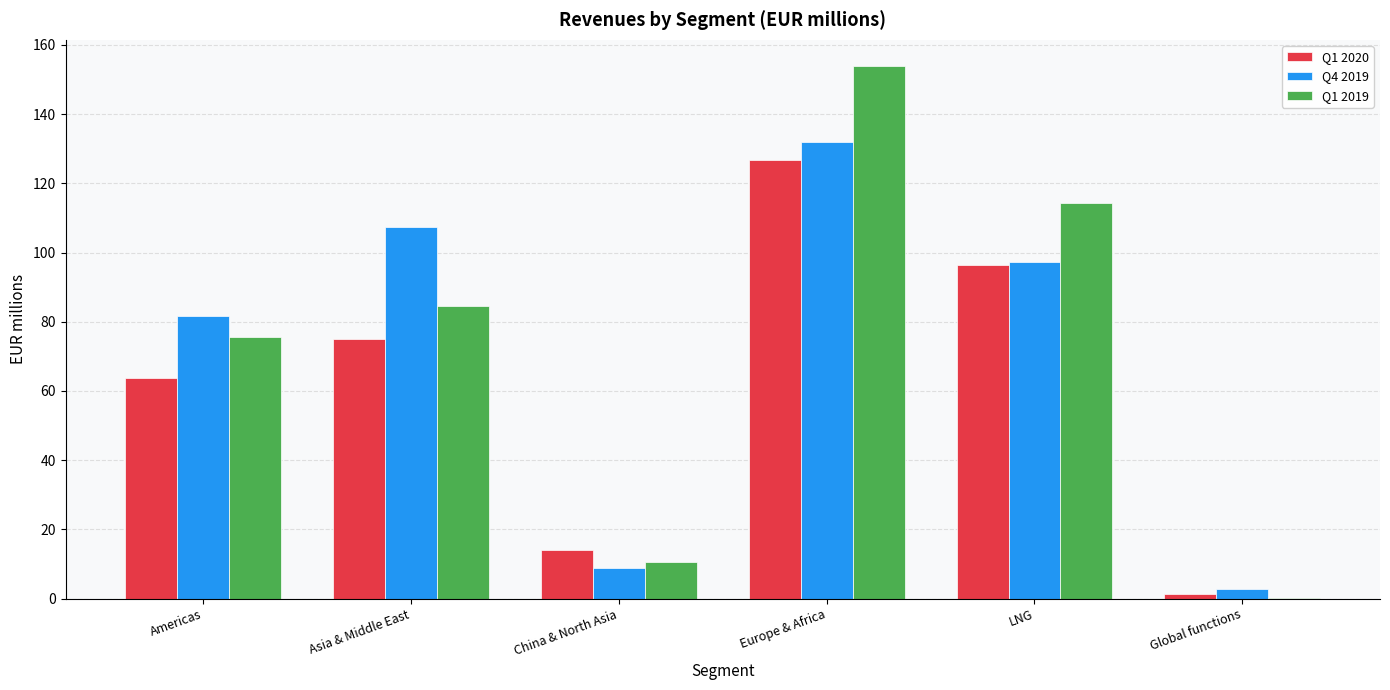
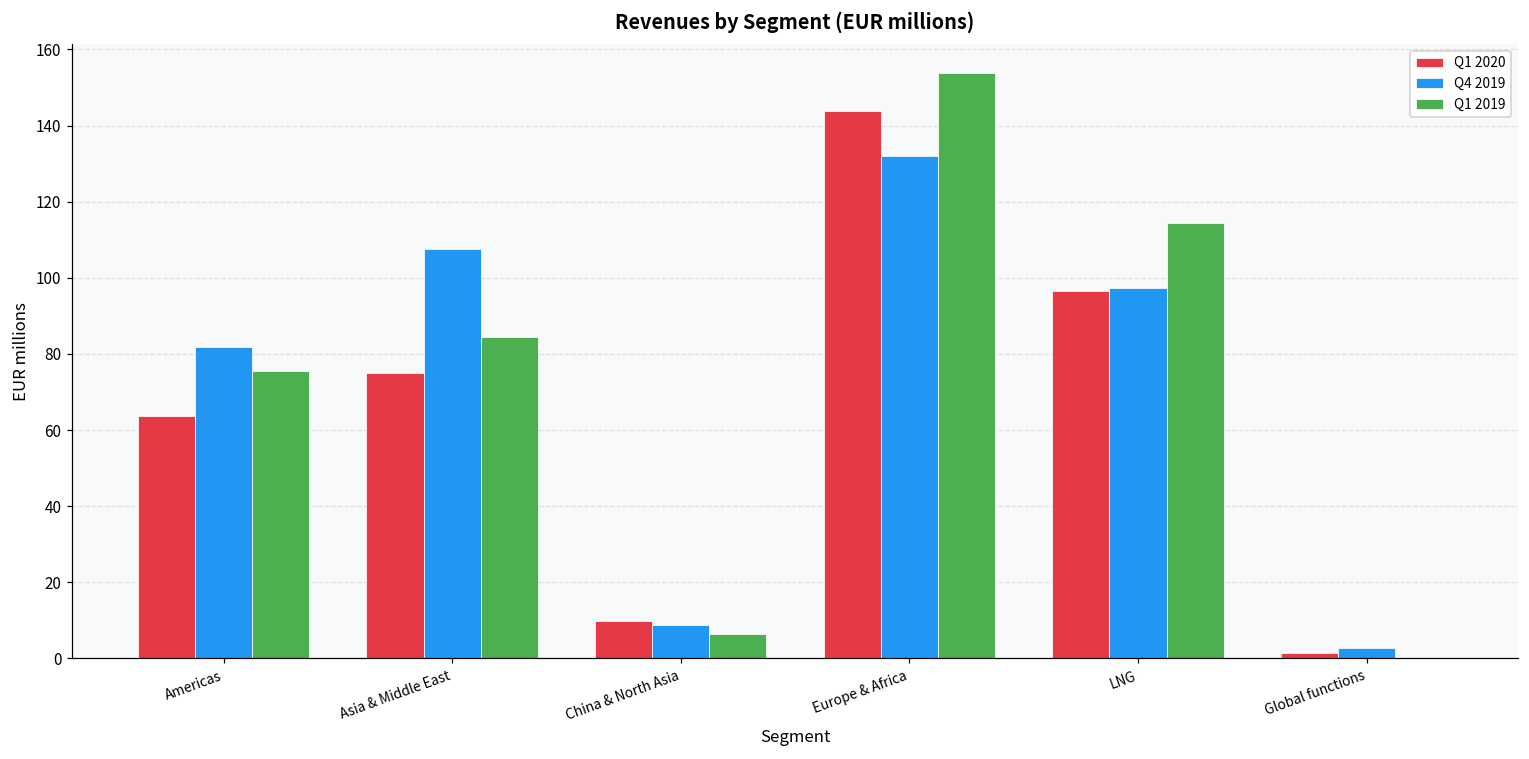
  {
    "Q1 2020": {
      "Americas": 64,
      "Asia & Middle East": 75,
-     "China & North Asia": 14,
-     "Europe & Africa": 127,
+     "China & North Asia": 10,
+     "Europe & Africa": 144,
      "LNG": 97,
      "Global functions": 1
    },
    "Q4 2019": {
      "Americas": 82,
      "Asia & Middle East": 108,
      "China & North Asia": 9,
      "Europe & Africa": 132,
      "LNG": 97,
      "Global functions": 3
    },
    "Q1 2019": {
      "Americas": 76,
      "Asia & Middle East": 85,
-     "China & North Asia": 11,
+     "China & North Asia": 7,
      "Europe & Africa": 154,
      "LNG": 114
    }
  }
